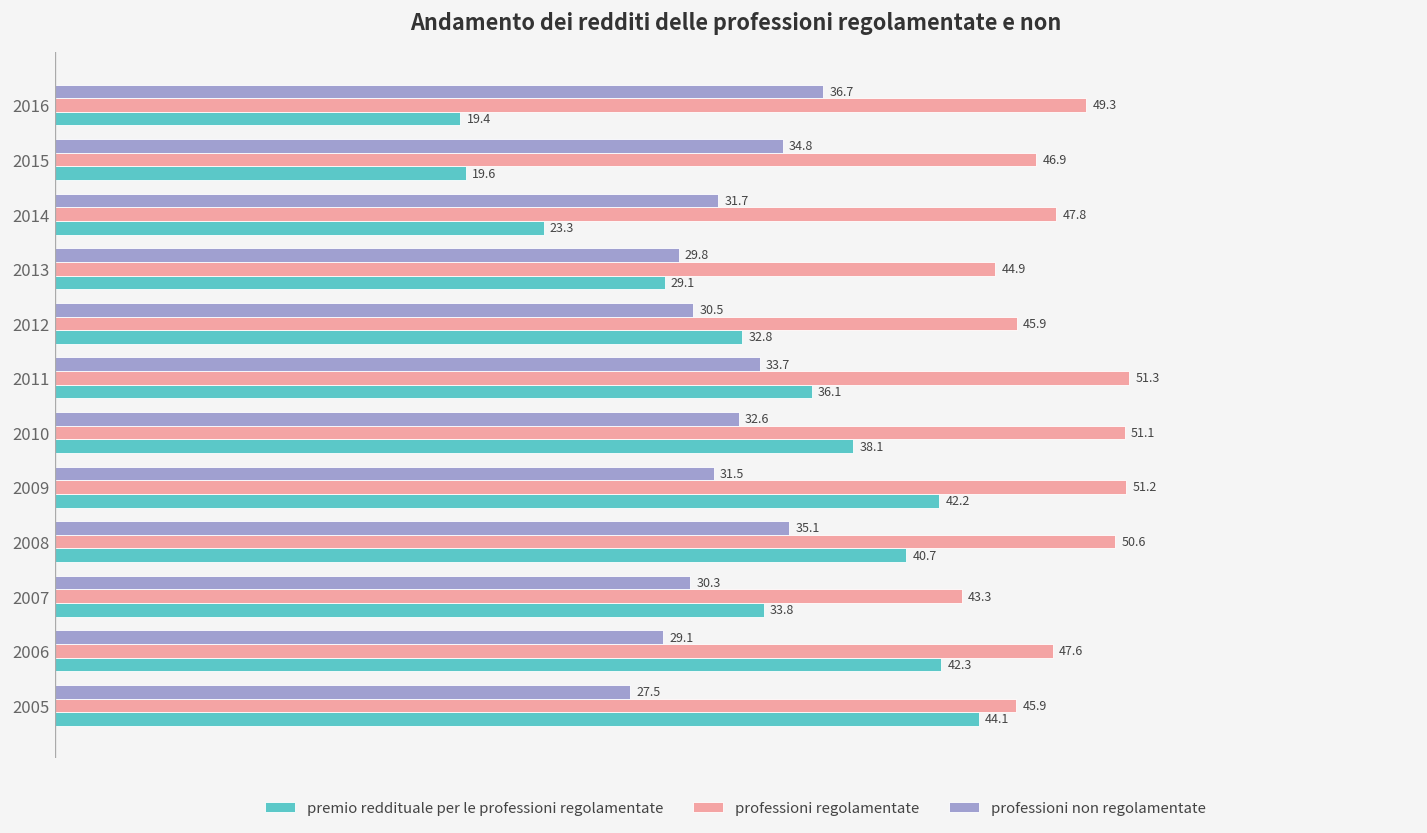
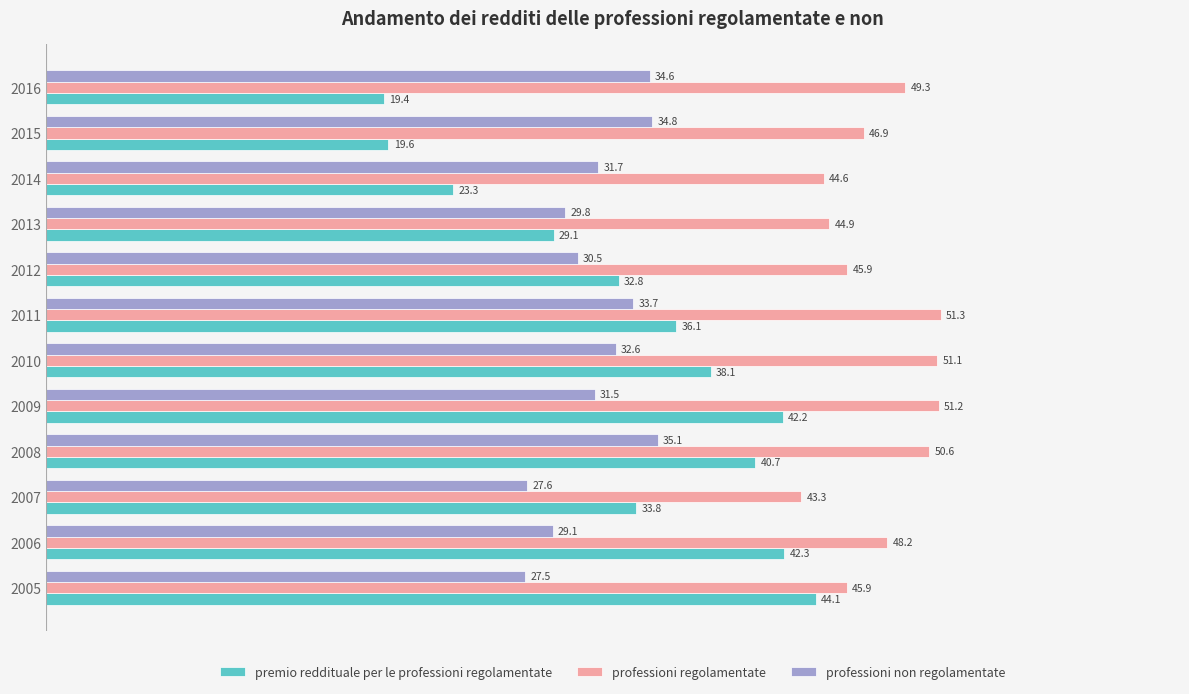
  {
    "premio reddituale per le professioni regolamentate": {
      "2016": 19.4,
      "2015": 19.6,
      "2014": 23.3,
      "2013": 29.1,
      "2012": 32.8,
      "2011": 36.1,
      "2010": 38.1,
      "2009": 42.2,
      "2008": 40.7,
      "2007": 33.8,
      "2006": 42.3,
      "2005": 44.1
    },
    "professioni regolamentate": {
      "2016": 49.3,
      "2015": 46.9,
-     "2014": 47.8,
+     "2014": 44.6,
      "2013": 44.9,
      "2012": 45.9,
      "2011": 51.3,
      "2010": 51.1,
      "2009": 51.2,
      "2008": 50.6,
      "2007": 43.3,
-     "2006": 47.6,
+     "2006": 48.2,
      "2005": 45.9
    },
    "professioni non regolamentate": {
-     "2016": 36.7,
+     "2016": 34.6,
      "2015": 34.8,
      "2014": 31.7,
      "2013": 29.8,
      "2012": 30.5,
      "2011": 33.7,
      "2010": 32.6,
      "2009": 31.5,
      "2008": 35.1,
-     "2007": 30.3,
+     "2007": 27.6,
      "2006": 29.1,
      "2005": 27.5
    }
  }
